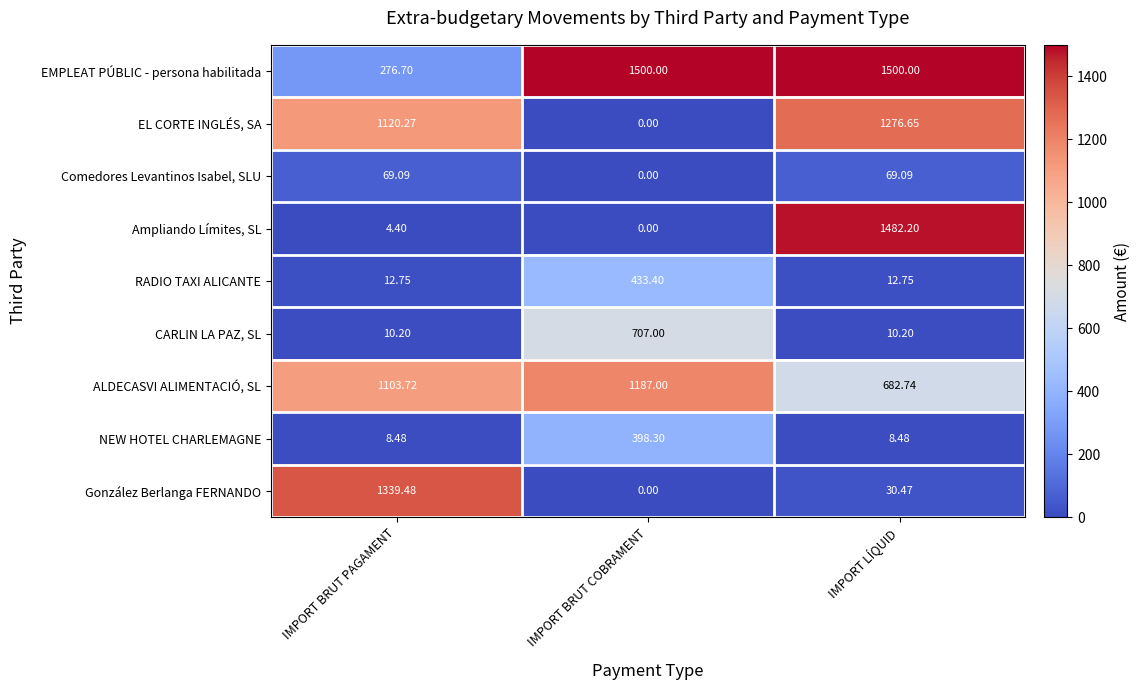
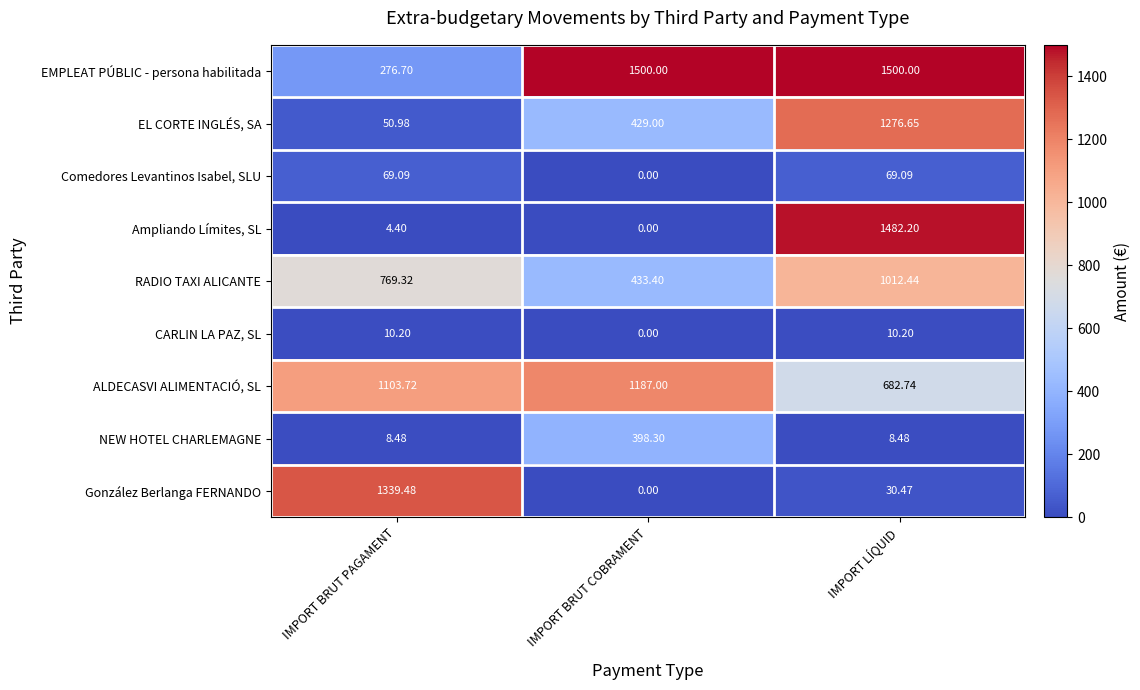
  {
    "EMPLEAT PÚBLIC - persona habilitada": {
      "IMPORT BRUT PAGAMENT": 276.70,
      "IMPORT BRUT COBRAMENT": 1500.00,
      "IMPORT LÍQUID": 1500.00
    },
    "EL CORTE INGLÉS, SA": {
-     "IMPORT BRUT PAGAMENT": 1120.27,
-     "IMPORT BRUT COBRAMENT": 0.00,
+     "IMPORT BRUT PAGAMENT": 50.98,
+     "IMPORT BRUT COBRAMENT": 429.00,
      "IMPORT LÍQUID": 1276.65
    },
    "Comedores Levantinos Isabel, SLU": {
      "IMPORT BRUT PAGAMENT": 69.09,
      "IMPORT BRUT COBRAMENT": 0.00,
      "IMPORT LÍQUID": 69.09
    },
    "Ampliando Límites, SL": {
      "IMPORT BRUT PAGAMENT": 4.40,
      "IMPORT BRUT COBRAMENT": 0.00,
      "IMPORT LÍQUID": 1482.20
    },
    "RADIO TAXI ALICANTE": {
-     "IMPORT BRUT PAGAMENT": 12.75,
+     "IMPORT BRUT PAGAMENT": 769.32,
      "IMPORT BRUT COBRAMENT": 433.40,
-     "IMPORT LÍQUID": 12.75
+     "IMPORT LÍQUID": 1012.44
    },
    "CARLIN LA PAZ, SL": {
      "IMPORT BRUT PAGAMENT": 10.20,
-     "IMPORT BRUT COBRAMENT": 707.00,
+     "IMPORT BRUT COBRAMENT": 0.00,
      "IMPORT LÍQUID": 10.20
    },
    "ALDECASVI ALIMENTACIÓ, SL": {
      "IMPORT BRUT PAGAMENT": 1103.72,
      "IMPORT BRUT COBRAMENT": 1187.00,
      "IMPORT LÍQUID": 682.74
    },
    "NEW HOTEL CHARLEMAGNE": {
      "IMPORT BRUT PAGAMENT": 8.48,
      "IMPORT BRUT COBRAMENT": 398.30,
      "IMPORT LÍQUID": 8.48
    },
    "González Berlanga FERNANDO": {
      "IMPORT BRUT PAGAMENT": 1339.48,
      "IMPORT BRUT COBRAMENT": 0.00,
      "IMPORT LÍQUID": 30.47
    }
  }
